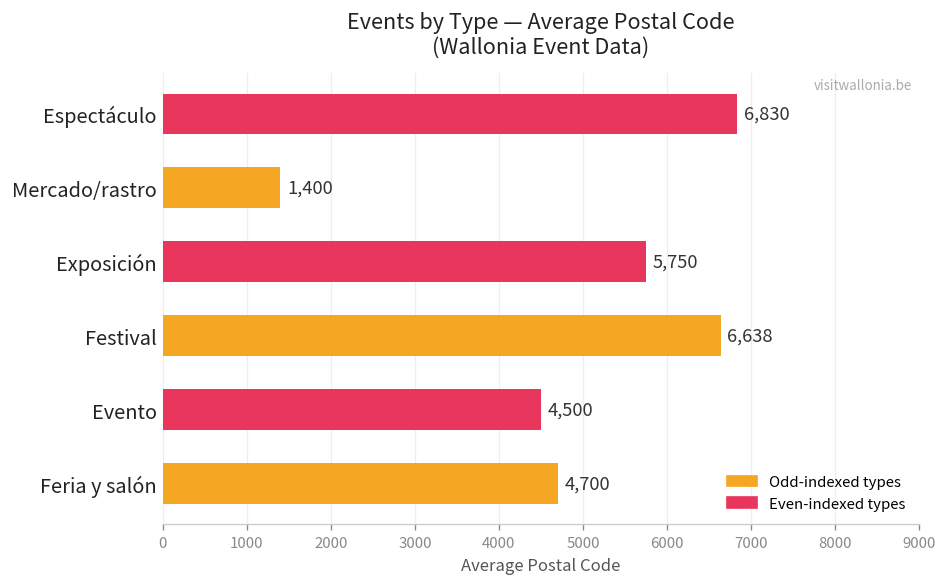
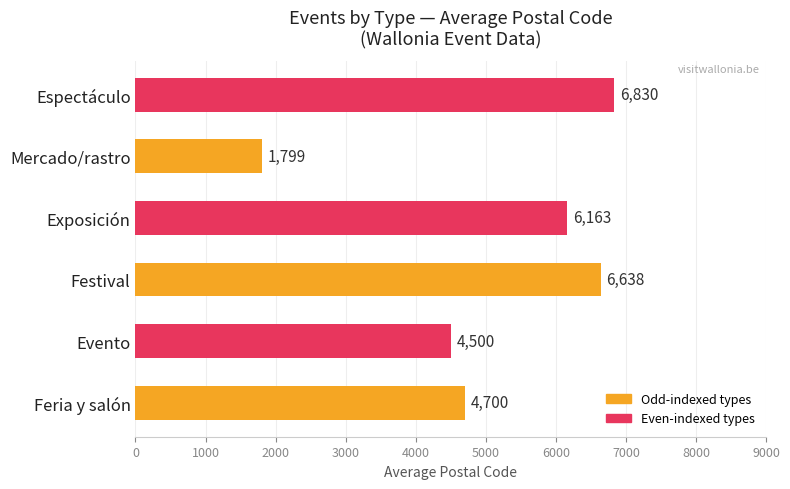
  {
    "Espectáculo": "6,830",
-   "Mercado/rastro": "1,400",
-   "Exposición": "5,750",
+   "Mercado/rastro": "1,799",
+   "Exposición": "6,163",
    "Festival": "6,638",
    "Evento": "4,500",
    "Feria y salón": "4,700"
  }
